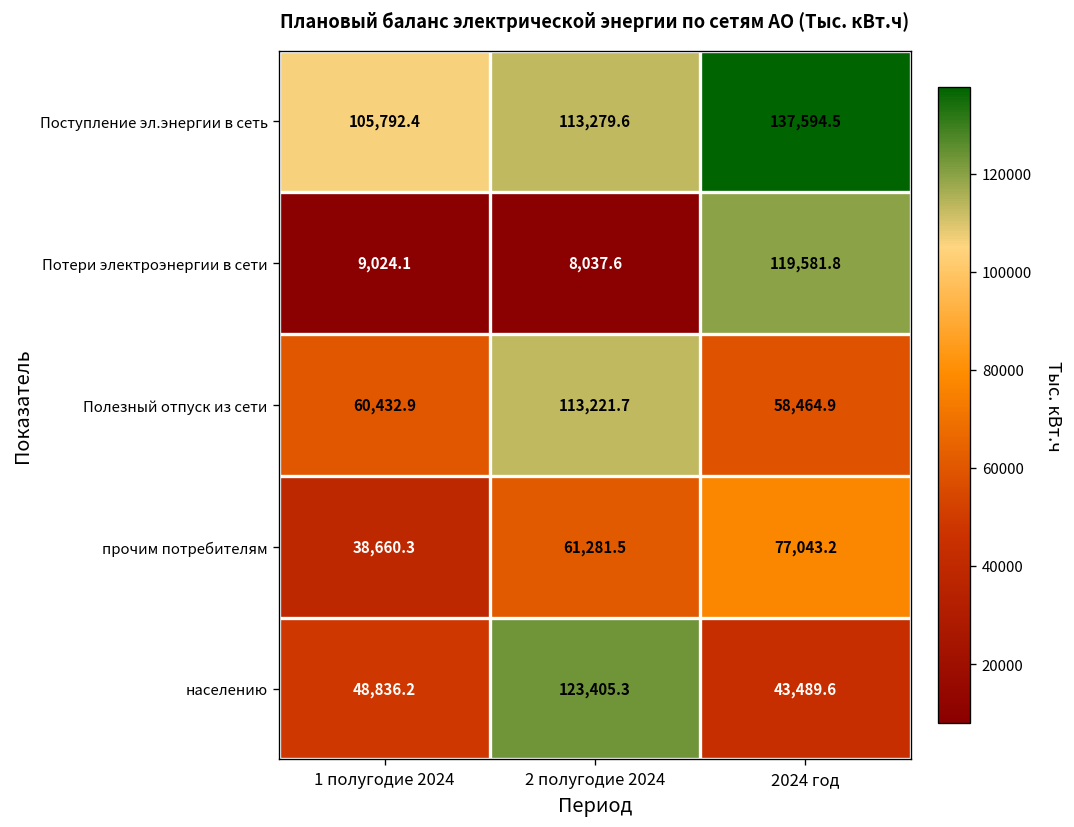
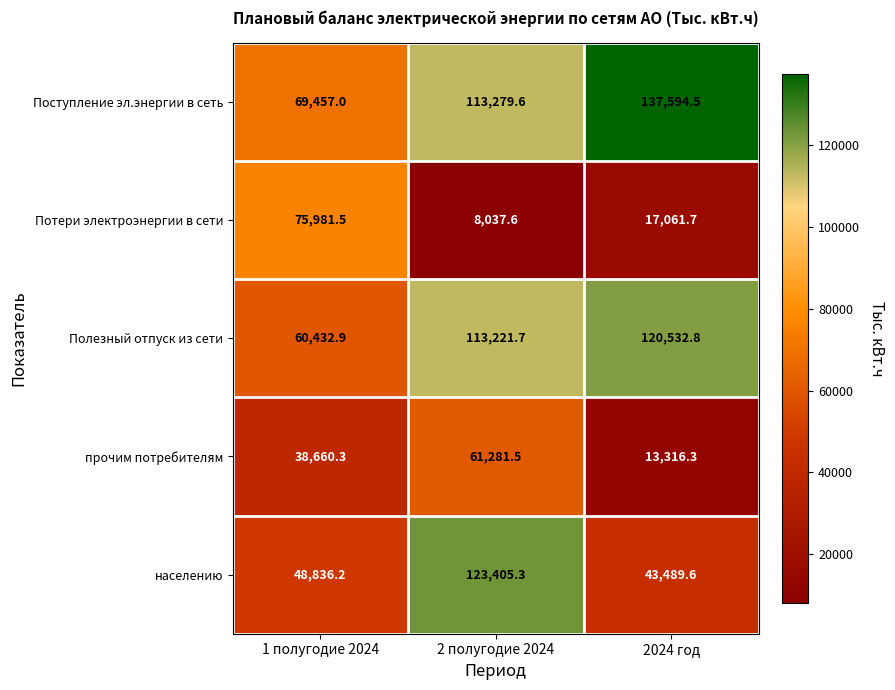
  {
    "Поступление эл.энергии в сеть": {
-     "1 полугодие 2024": "105,792.4",
+     "1 полугодие 2024": "69,457.0",
      "2 полугодие 2024": "113,279.6",
      "2024 год": "137,594.5"
    },
    "Потери электроэнергии в сети": {
-     "1 полугодие 2024": "9,024.1",
+     "1 полугодие 2024": "75,981.5",
      "2 полугодие 2024": "8,037.6",
-     "2024 год": "119,581.8"
+     "2024 год": "17,061.7"
    },
    "Полезный отпуск из сети": {
      "1 полугодие 2024": "60,432.9",
      "2 полугодие 2024": "113,221.7",
-     "2024 год": "58,464.9"
+     "2024 год": "120,532.8"
    },
    "прочим потребителям": {
      "1 полугодие 2024": "38,660.3",
      "2 полугодие 2024": "61,281.5",
-     "2024 год": "77,043.2"
+     "2024 год": "13,316.3"
    },
    "населению": {
      "1 полугодие 2024": "48,836.2",
      "2 полугодие 2024": "123,405.3",
      "2024 год": "43,489.6"
    }
  }
